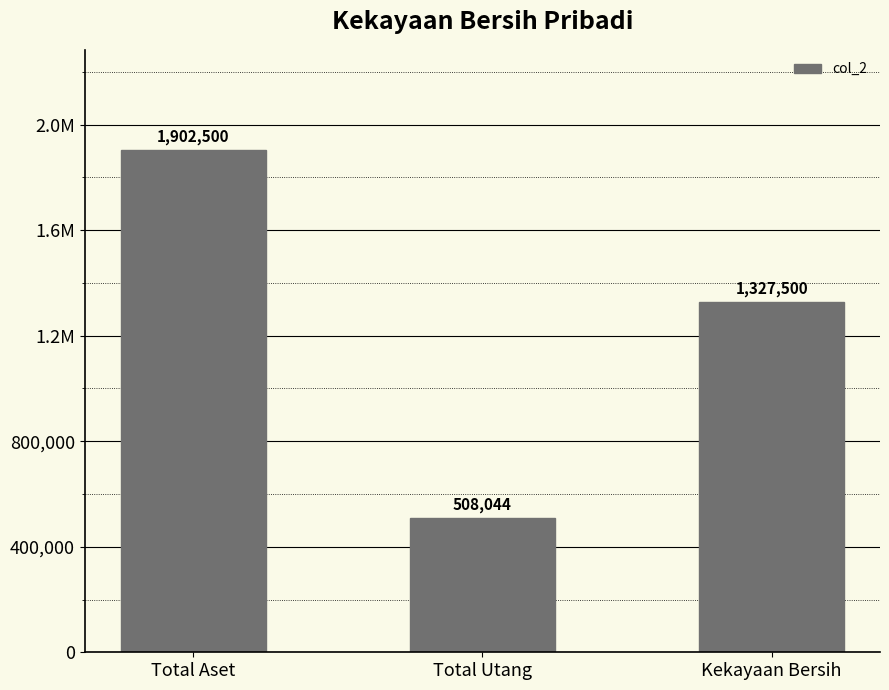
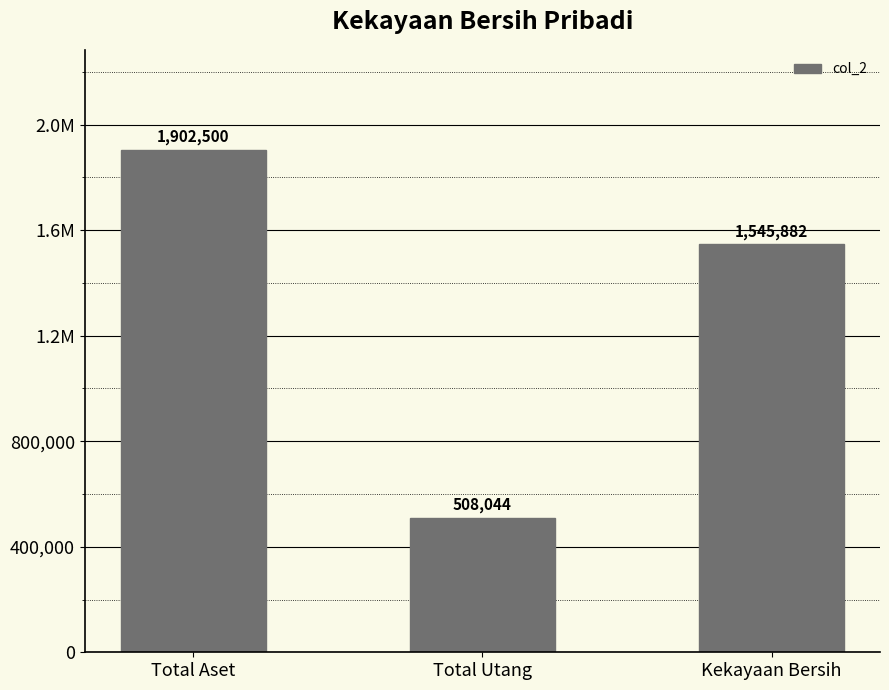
  {
    "Total Aset": "1,902,500",
    "Total Utang": "508,044",
-   "Kekayaan Bersih": "1,327,500"
+   "Kekayaan Bersih": "1,545,882"
  }
